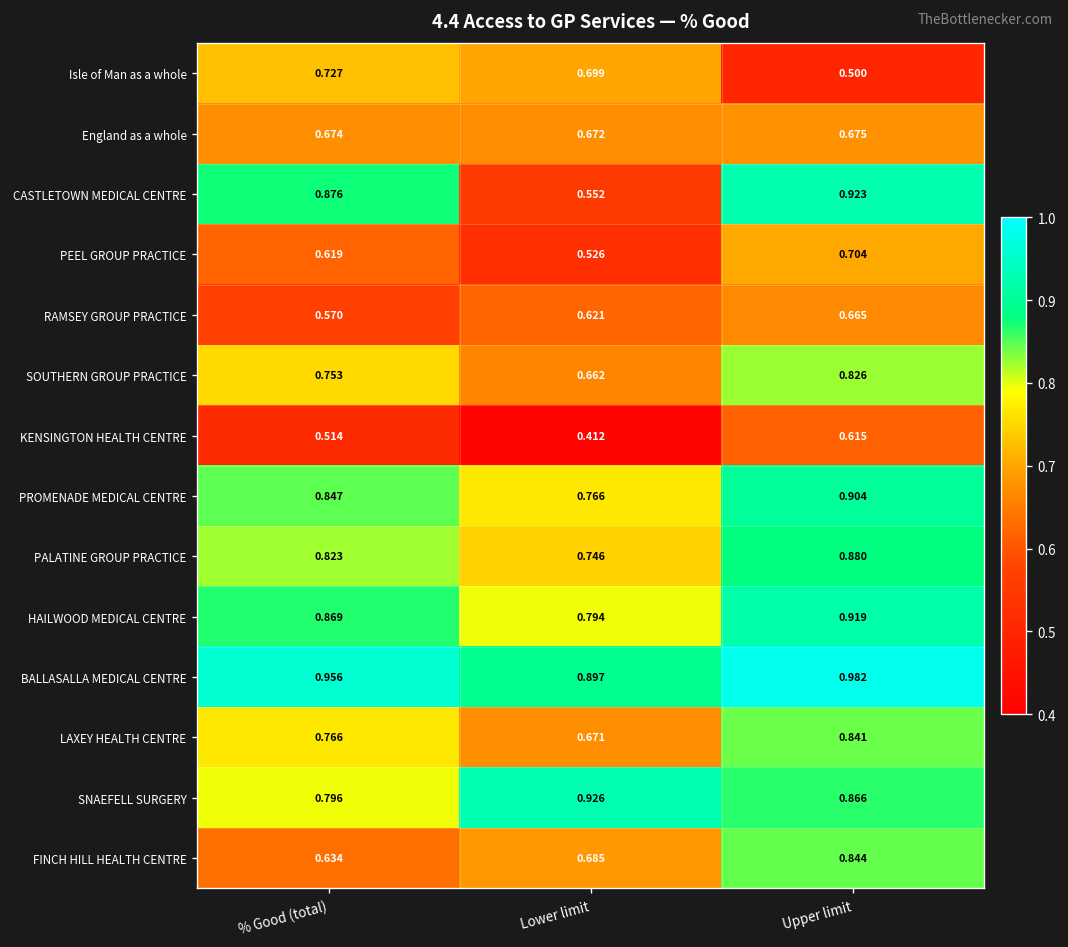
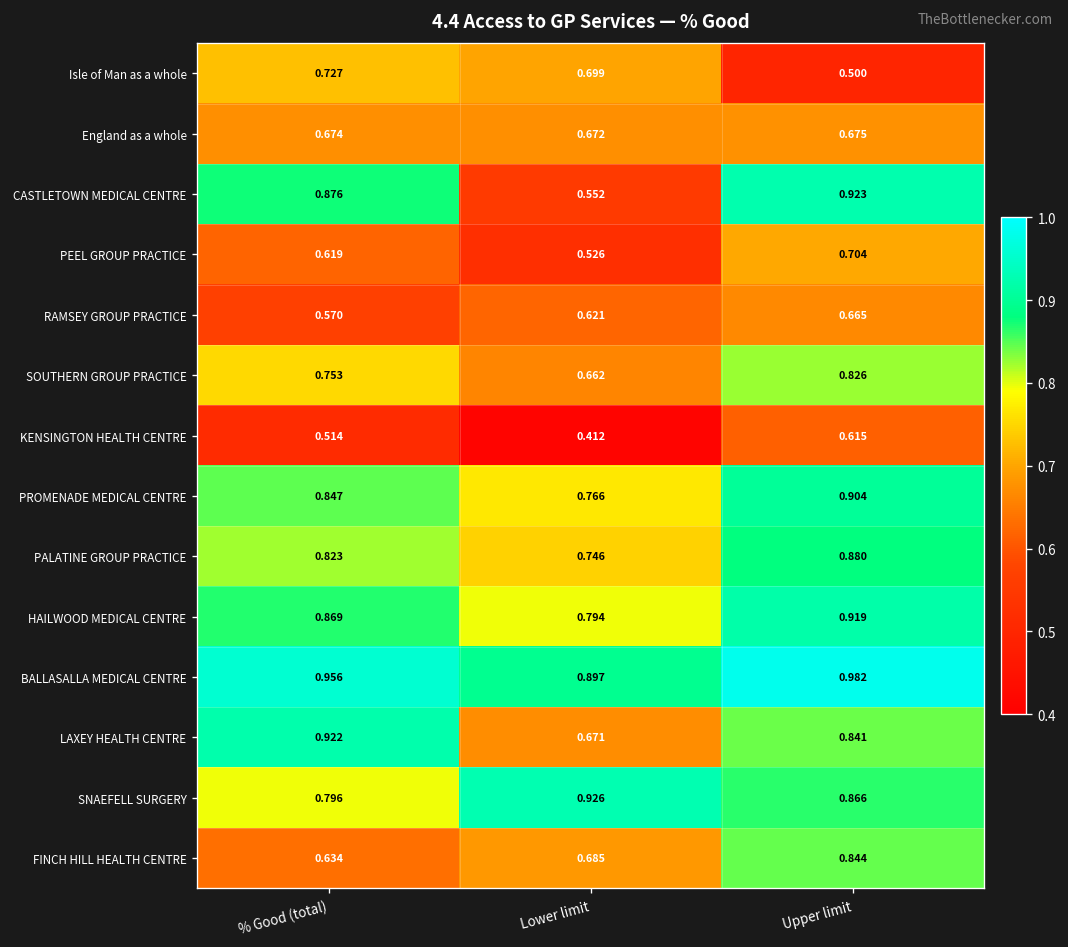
  {
    "Isle of Man as a whole": {
      "% Good (total)": 0.727,
      "Lower limit": 0.699,
      "Upper limit": 0.500
    },
    "England as a whole": {
      "% Good (total)": 0.674,
      "Lower limit": 0.672,
      "Upper limit": 0.675
    },
    "CASTLETOWN MEDICAL CENTRE": {
      "% Good (total)": 0.876,
      "Lower limit": 0.552,
      "Upper limit": 0.923
    },
    "PEEL GROUP PRACTICE": {
      "% Good (total)": 0.619,
      "Lower limit": 0.526,
      "Upper limit": 0.704
    },
    "RAMSEY GROUP PRACTICE": {
      "% Good (total)": 0.570,
      "Lower limit": 0.621,
      "Upper limit": 0.665
    },
    "SOUTHERN GROUP PRACTICE": {
      "% Good (total)": 0.753,
      "Lower limit": 0.662,
      "Upper limit": 0.826
    },
    "KENSINGTON HEALTH CENTRE": {
      "% Good (total)": 0.514,
      "Lower limit": 0.412,
      "Upper limit": 0.615
    },
    "PROMENADE MEDICAL CENTRE": {
      "% Good (total)": 0.847,
      "Lower limit": 0.766,
      "Upper limit": 0.904
    },
    "PALATINE GROUP PRACTICE": {
      "% Good (total)": 0.823,
      "Lower limit": 0.746,
      "Upper limit": 0.880
    },
    "HAILWOOD MEDICAL CENTRE": {
      "% Good (total)": 0.869,
      "Lower limit": 0.794,
      "Upper limit": 0.919
    },
    "BALLASALLA MEDICAL CENTRE": {
      "% Good (total)": 0.956,
      "Lower limit": 0.897,
      "Upper limit": 0.982
    },
    "LAXEY HEALTH CENTRE": {
-     "% Good (total)": 0.766,
+     "% Good (total)": 0.922,
      "Lower limit": 0.671,
      "Upper limit": 0.841
    },
    "SNAEFELL SURGERY": {
      "% Good (total)": 0.796,
      "Lower limit": 0.926,
      "Upper limit": 0.866
    },
    "FINCH HILL HEALTH CENTRE": {
      "% Good (total)": 0.634,
      "Lower limit": 0.685,
      "Upper limit": 0.844
    }
  }
